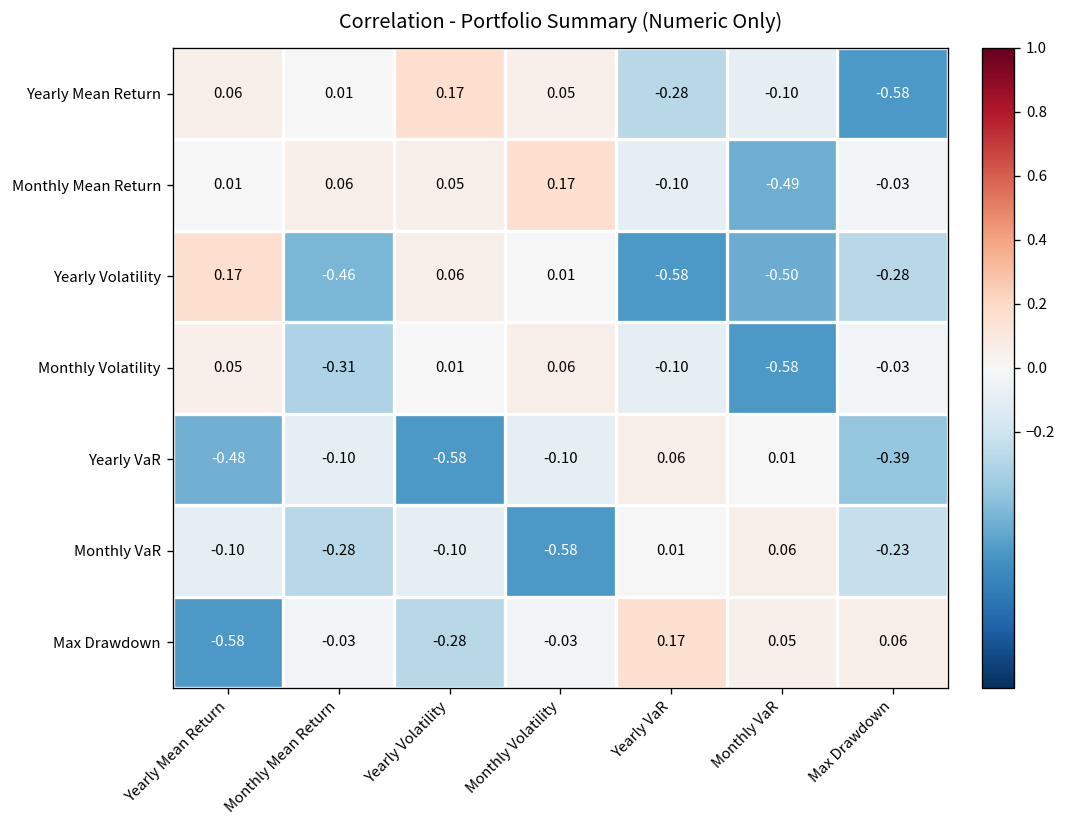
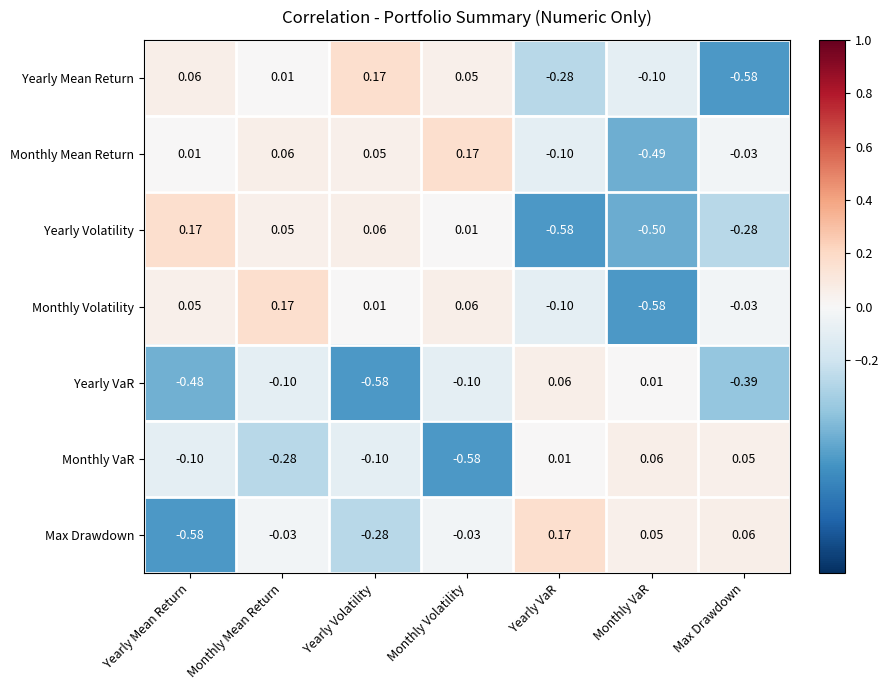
  {
    "Yearly Mean Return": {
      "Yearly Mean Return": 0.06,
      "Monthly Mean Return": 0.01,
      "Yearly Volatility": 0.17,
      "Monthly Volatility": 0.05,
      "Yearly VaR": -0.28,
      "Monthly VaR": -0.10,
      "Max Drawdown": -0.58
    },
    "Monthly Mean Return": {
      "Yearly Mean Return": 0.01,
      "Monthly Mean Return": 0.06,
      "Yearly Volatility": 0.05,
      "Monthly Volatility": 0.17,
      "Yearly VaR": -0.10,
      "Monthly VaR": -0.49,
      "Max Drawdown": -0.03
    },
    "Yearly Volatility": {
      "Yearly Mean Return": 0.17,
-     "Monthly Mean Return": -0.46,
+     "Monthly Mean Return": 0.05,
      "Yearly Volatility": 0.06,
      "Monthly Volatility": 0.01,
      "Yearly VaR": -0.58,
      "Monthly VaR": -0.50,
      "Max Drawdown": -0.28
    },
    "Monthly Volatility": {
      "Yearly Mean Return": 0.05,
-     "Monthly Mean Return": -0.31,
+     "Monthly Mean Return": 0.17,
      "Yearly Volatility": 0.01,
      "Monthly Volatility": 0.06,
      "Yearly VaR": -0.10,
      "Monthly VaR": -0.58,
      "Max Drawdown": -0.03
    },
    "Yearly VaR": {
      "Yearly Mean Return": -0.48,
      "Monthly Mean Return": -0.10,
      "Yearly Volatility": -0.58,
      "Monthly Volatility": -0.10,
      "Yearly VaR": 0.06,
      "Monthly VaR": 0.01,
      "Max Drawdown": -0.39
    },
    "Monthly VaR": {
      "Yearly Mean Return": -0.10,
      "Monthly Mean Return": -0.28,
      "Yearly Volatility": -0.10,
      "Monthly Volatility": -0.58,
      "Yearly VaR": 0.01,
      "Monthly VaR": 0.06,
-     "Max Drawdown": -0.23
+     "Max Drawdown": 0.05
    },
    "Max Drawdown": {
      "Yearly Mean Return": -0.58,
      "Monthly Mean Return": -0.03,
      "Yearly Volatility": -0.28,
      "Monthly Volatility": -0.03,
      "Yearly VaR": 0.17,
      "Monthly VaR": 0.05,
      "Max Drawdown": 0.06
    }
  }
